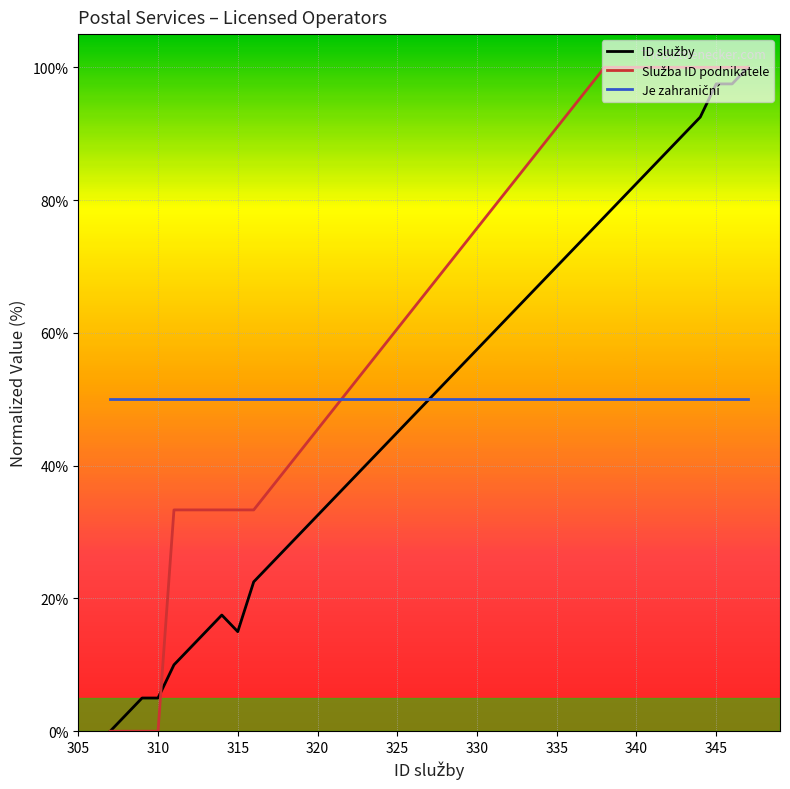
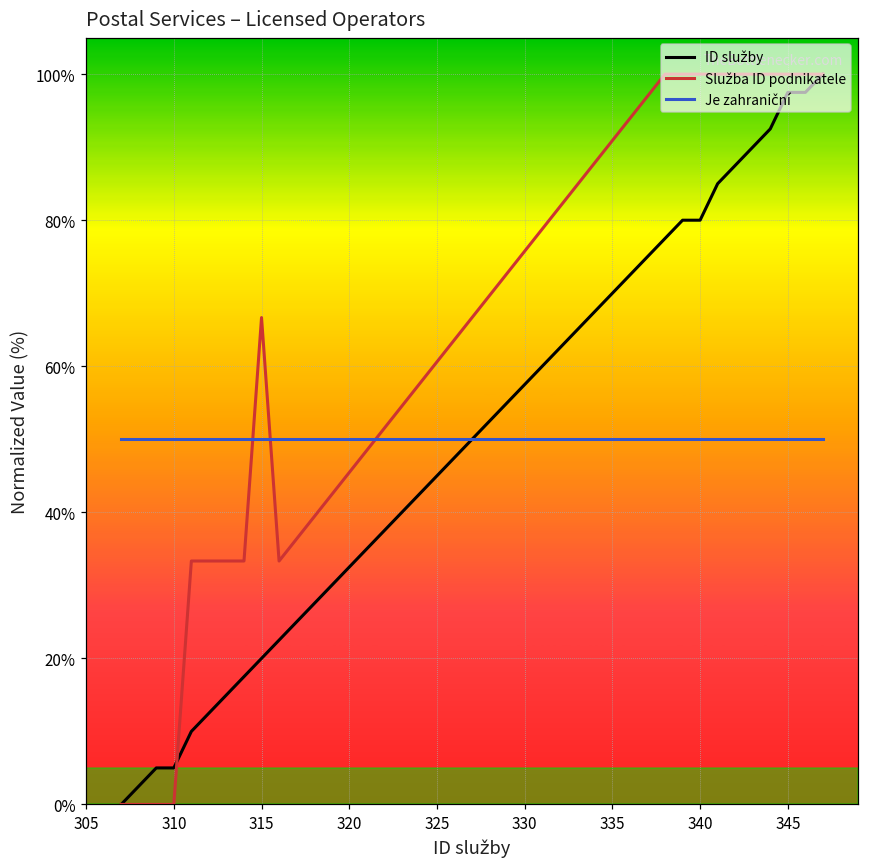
  {
    "ID služby": {
-     "315": "15%",
-     "340": "83%"
+     "315": "20%",
+     "340": "80%"
    },
    "Služba ID podnikatele": {
-     "315": "33%"
+     "315": "67%"
    },
    "Je zahraniční": {
      "310": "50%",
      "315": "50%",
      "340": "50%",
      "345": "50%"
    }
  }
